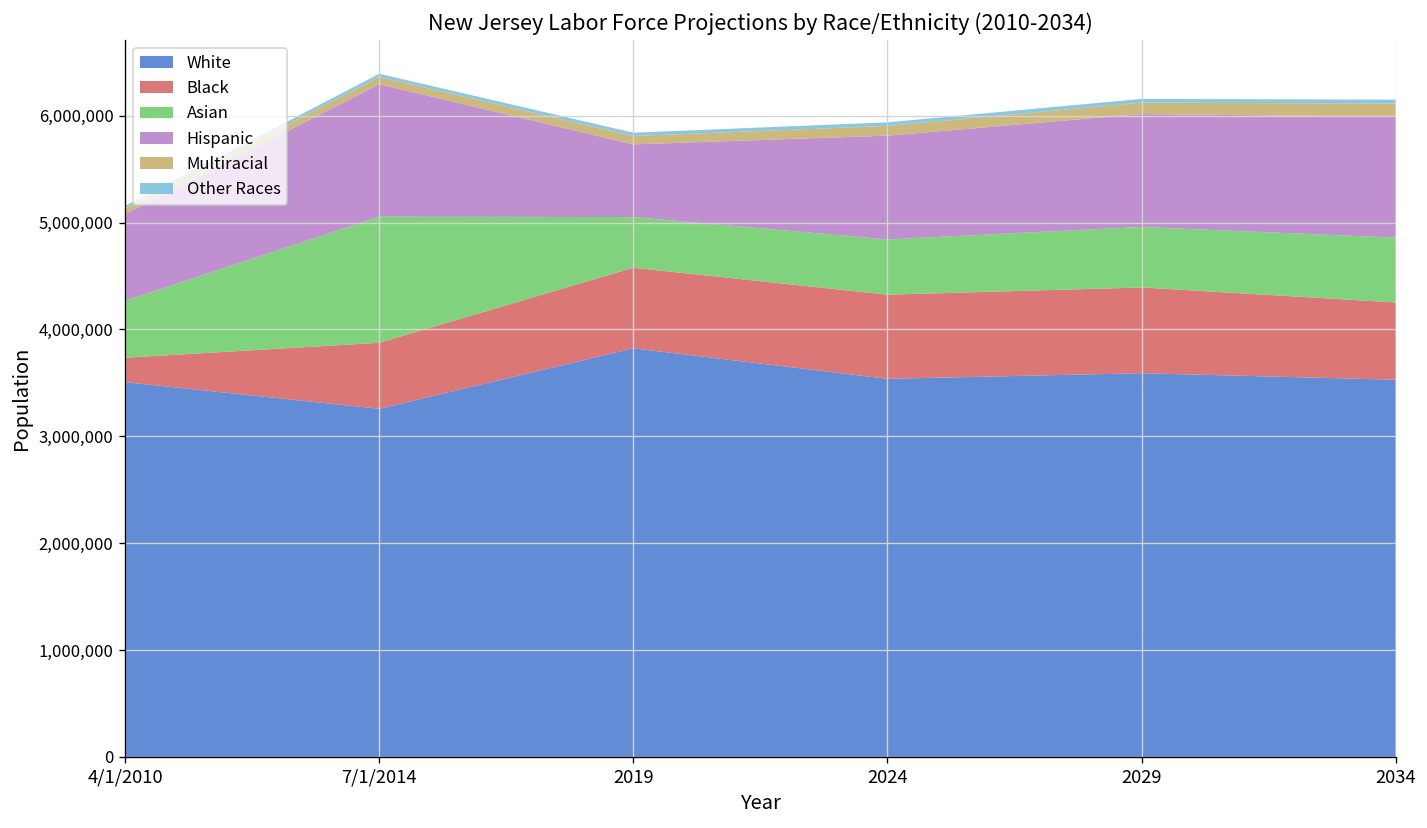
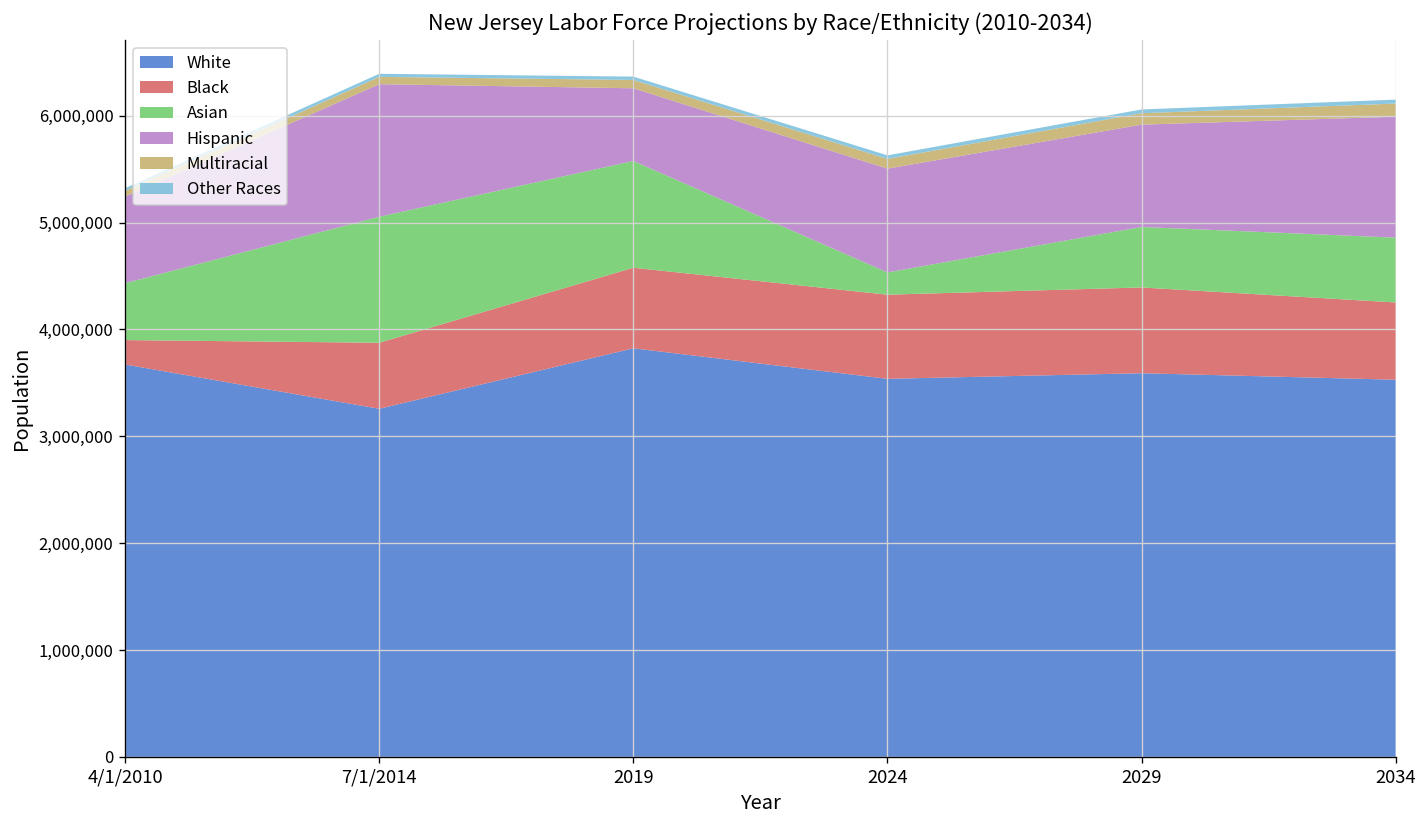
  {
    "White": {
-     "4/1/2010": "3,500,000",
+     "4/1/2010": "3,700,000",
      "7/1/2014": "3,300,000",
      "2019": "3,800,000",
      "2024": "3,500,000",
      "2029": "3,600,000",
      "2034": "3,500,000"
    },
    "Black": {
      "4/1/2010": "200,000",
      "7/1/2014": "600,000",
      "2019": "800,000",
      "2024": "800,000",
      "2029": "800,000",
      "2034": "700,000"
    },
    "Asian": {
      "4/1/2010": "500,000",
      "7/1/2014": "1,200,000",
-     "2019": "500,000",
-     "2024": "500,000",
+     "2019": "1,000,000",
+     "2024": "200,000",
      "2029": "600,000",
      "2034": "600,000"
    },
    "Hispanic": {
      "4/1/2010": "800,000",
      "7/1/2014": "1,200,000",
      "2019": "700,000",
      "2024": "1,000,000",
-     "2029": "1,100,000",
+     "2029": "1,000,000",
      "2034": "1,100,000"
    },
    "Multiracial": {
      "7/1/2014": "100,000",
      "2019": "100,000",
      "2024": "100,000",
      "2029": "100,000",
      "2034": "100,000"
    },
    "Other Races": {
      "7/1/2014": "0",
      "2019": "0",
      "2024": "0",
      "2029": "0",
      "2034": "0"
    }
  }
